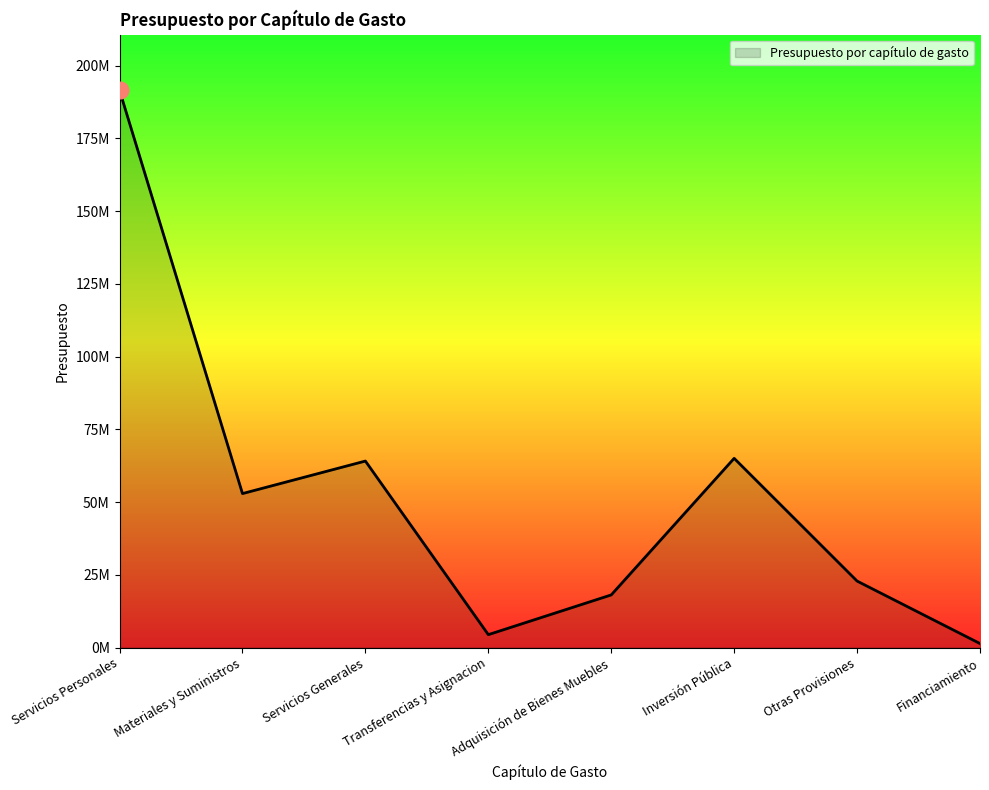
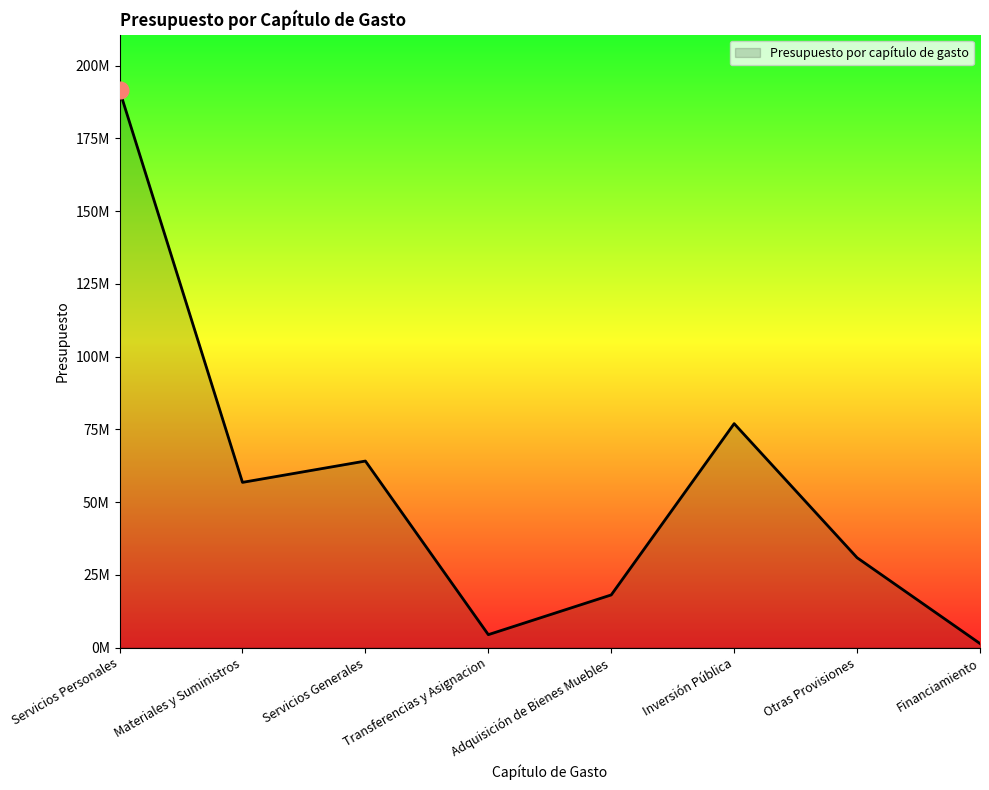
  {
    "Presupuesto por capítulo de gasto": {
-     "Materiales y Suministros": 53000000,
+     "Materiales y Suministros": 57000000,
      "Servicios Generales": 64000000,
      "Transferencias y Asignacion": 4000000,
      "Adquisición de Bienes Muebles": 18000000,
-     "Inversión Pública": 65000000,
-     "Otras Provisiones": 23000000,
+     "Inversión Pública": 77000000,
+     "Otras Provisiones": 31000000,
      "Financiamiento": 1000000
    }
  }
